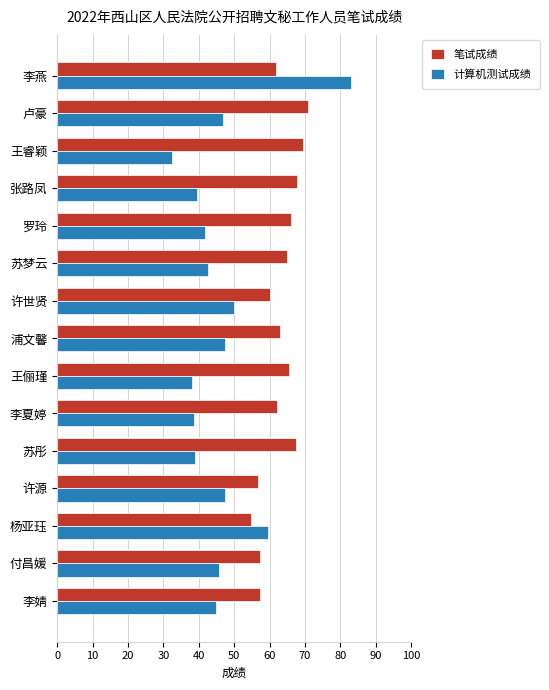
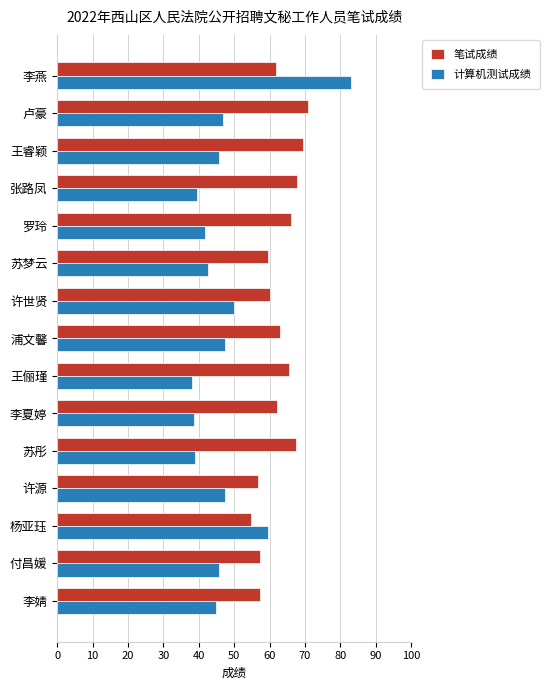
  {
    "笔试成绩": {
      "李燕": 62,
      "卢豪": 71,
      "王睿颖": 70,
      "张路凤": 68,
      "罗玲": 66,
-     "苏梦云": 65,
+     "苏梦云": 60,
      "许世贤": 60,
      "浦文馨": 63,
      "王俪瑾": 66,
      "李夏婷": 62,
      "苏彤": 68,
      "许源": 57,
      "杨亚珏": 55,
      "付昌媛": 57,
      "李婧": 57
    },
    "计算机测试成绩": {
      "李燕": 83,
      "卢豪": 47,
-     "王睿颖": 32,
+     "王睿颖": 46,
      "张路凤": 39,
      "罗玲": 42,
      "苏梦云": 43,
      "许世贤": 50,
      "浦文馨": 48,
      "王俪瑾": 38,
      "李夏婷": 39,
      "苏彤": 39,
      "许源": 48,
      "杨亚珏": 60,
      "付昌媛": 46,
      "李婧": 45
    }
  }
